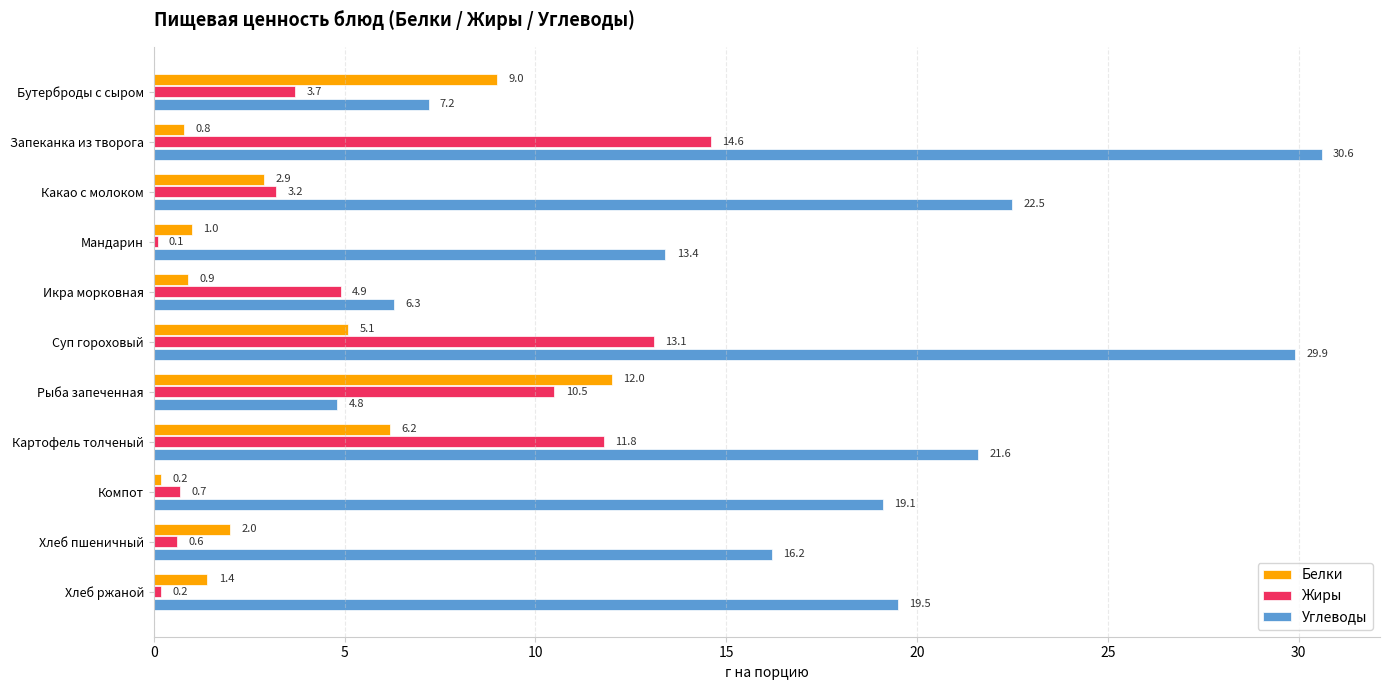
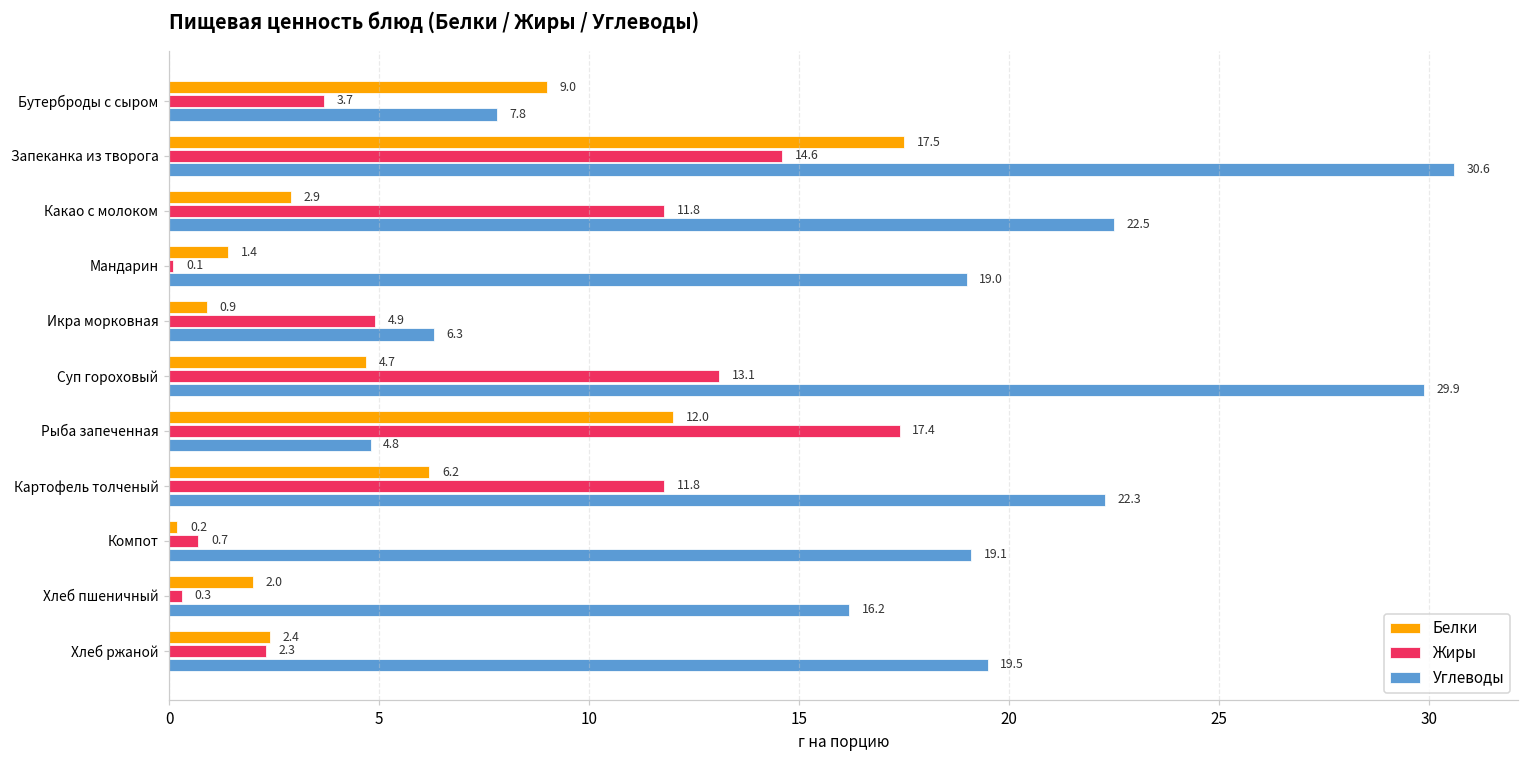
  {
    "Белки": {
      "Бутерброды с сыром": 9.0,
-     "Запеканка из творога": 0.8,
+     "Запеканка из творога": 17.5,
      "Какао с молоком": 2.9,
-     "Мандарин": 1.0,
+     "Мандарин": 1.4,
      "Икра морковная": 0.9,
-     "Суп гороховый": 5.1,
+     "Суп гороховый": 4.7,
      "Рыба запеченная": 12.0,
      "Картофель толченый": 6.2,
      "Компот": 0.2,
      "Хлеб пшеничный": 2.0,
-     "Хлеб ржаной": 1.4
+     "Хлеб ржаной": 2.4
    },
    "Жиры": {
      "Бутерброды с сыром": 3.7,
      "Запеканка из творога": 14.6,
-     "Какао с молоком": 3.2,
+     "Какао с молоком": 11.8,
      "Мандарин": 0.1,
      "Икра морковная": 4.9,
      "Суп гороховый": 13.1,
-     "Рыба запеченная": 10.5,
+     "Рыба запеченная": 17.4,
      "Картофель толченый": 11.8,
      "Компот": 0.7,
-     "Хлеб пшеничный": 0.6,
-     "Хлеб ржаной": 0.2
+     "Хлеб пшеничный": 0.3,
+     "Хлеб ржаной": 2.3
    },
    "Углеводы": {
-     "Бутерброды с сыром": 7.2,
+     "Бутерброды с сыром": 7.8,
      "Запеканка из творога": 30.6,
      "Какао с молоком": 22.5,
-     "Мандарин": 13.4,
+     "Мандарин": 19.0,
      "Икра морковная": 6.3,
      "Суп гороховый": 29.9,
      "Рыба запеченная": 4.8,
-     "Картофель толченый": 21.6,
+     "Картофель толченый": 22.3,
      "Компот": 19.1,
      "Хлеб пшеничный": 16.2,
      "Хлеб ржаной": 19.5
    }
  }
